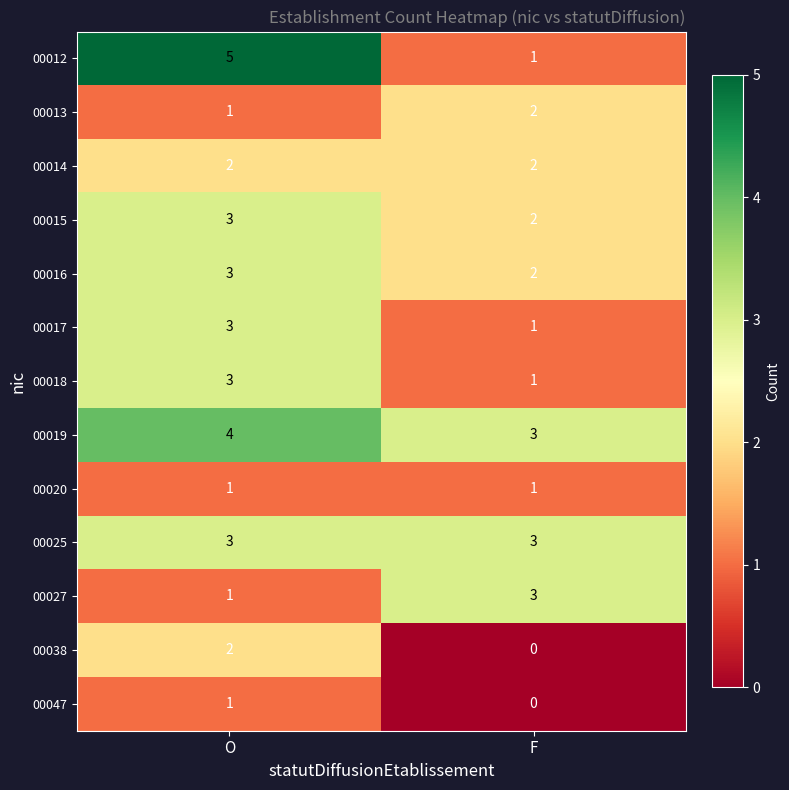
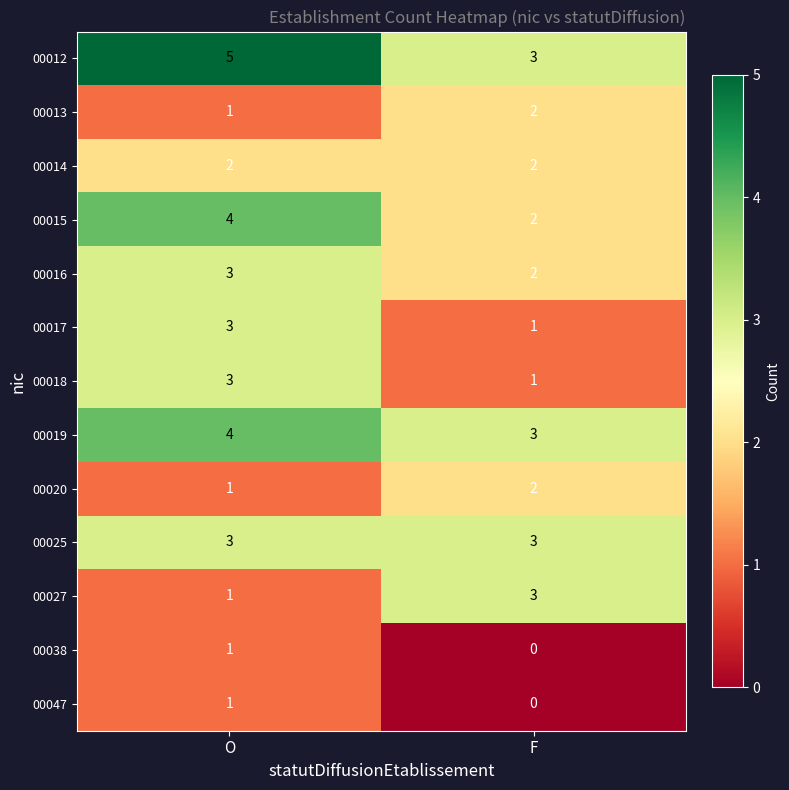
  {
    "00012": {
      "O": 5,
-     "F": 1
+     "F": 3
    },
    "00013": {
      "O": 1,
      "F": 2
    },
    "00014": {
      "O": 2,
      "F": 2
    },
    "00015": {
-     "O": 3,
+     "O": 4,
      "F": 2
    },
    "00016": {
      "O": 3,
      "F": 2
    },
    "00017": {
      "O": 3,
      "F": 1
    },
    "00018": {
      "O": 3,
      "F": 1
    },
    "00019": {
      "O": 4,
      "F": 3
    },
    "00020": {
      "O": 1,
-     "F": 1
+     "F": 2
    },
    "00025": {
      "O": 3,
      "F": 3
    },
    "00027": {
      "O": 1,
      "F": 3
    },
    "00038": {
-     "O": 2,
+     "O": 1,
      "F": 0
    },
    "00047": {
      "O": 1,
      "F": 0
    }
  }
